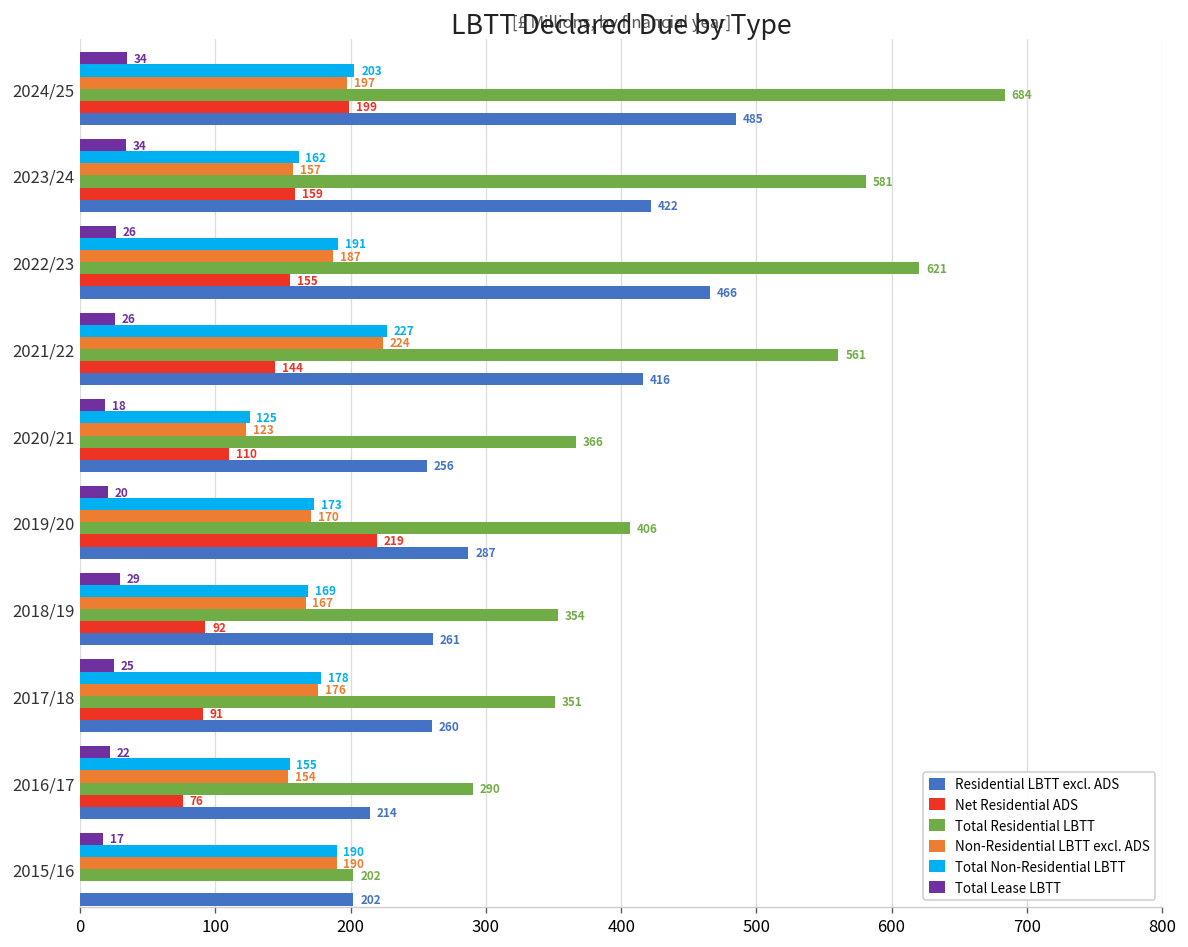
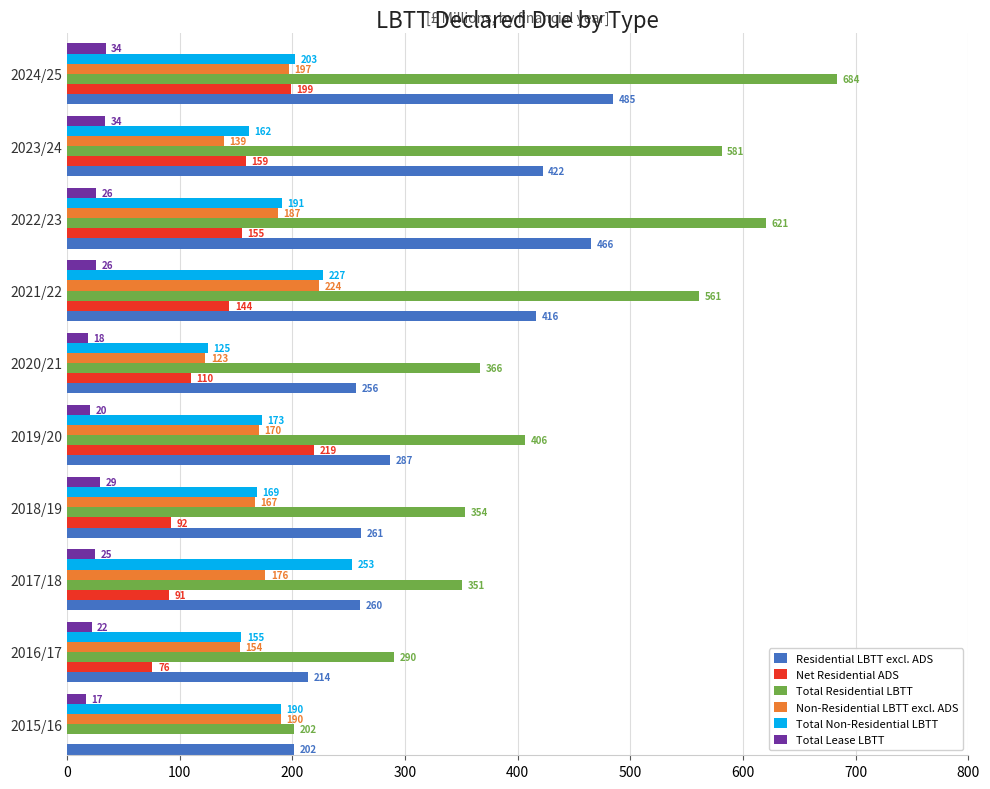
  {
    "Residential LBTT excl. ADS": {
      "2024/25": 485,
      "2023/24": 422,
      "2022/23": 466,
      "2021/22": 416,
      "2020/21": 256,
      "2019/20": 287,
      "2018/19": 261,
      "2017/18": 260,
      "2016/17": 214,
      "2015/16": 202
    },
    "Net Residential ADS": {
      "2024/25": 199,
      "2023/24": 159,
      "2022/23": 155,
      "2021/22": 144,
      "2020/21": 110,
      "2019/20": 219,
      "2018/19": 92,
      "2017/18": 91,
      "2016/17": 76
    },
    "Total Residential LBTT": {
      "2024/25": 684,
      "2023/24": 581,
      "2022/23": 621,
      "2021/22": 561,
      "2020/21": 366,
      "2019/20": 406,
      "2018/19": 354,
      "2017/18": 351,
      "2016/17": 290,
      "2015/16": 202
    },
    "Non-Residential LBTT excl. ADS": {
      "2024/25": 197,
-     "2023/24": 157,
+     "2023/24": 139,
      "2022/23": 187,
      "2021/22": 224,
      "2020/21": 123,
      "2019/20": 170,
      "2018/19": 167,
      "2017/18": 176,
      "2016/17": 154,
      "2015/16": 190
    },
    "Total Non-Residential LBTT": {
      "2024/25": 203,
      "2023/24": 162,
      "2022/23": 191,
      "2021/22": 227,
      "2020/21": 125,
      "2019/20": 173,
      "2018/19": 169,
-     "2017/18": 178,
+     "2017/18": 253,
      "2016/17": 155,
      "2015/16": 190
    },
    "Total Lease LBTT": {
      "2024/25": 34,
      "2023/24": 34,
      "2022/23": 26,
      "2021/22": 26,
      "2020/21": 18,
      "2019/20": 20,
      "2018/19": 29,
      "2017/18": 25,
      "2016/17": 22,
      "2015/16": 17
    }
  }
